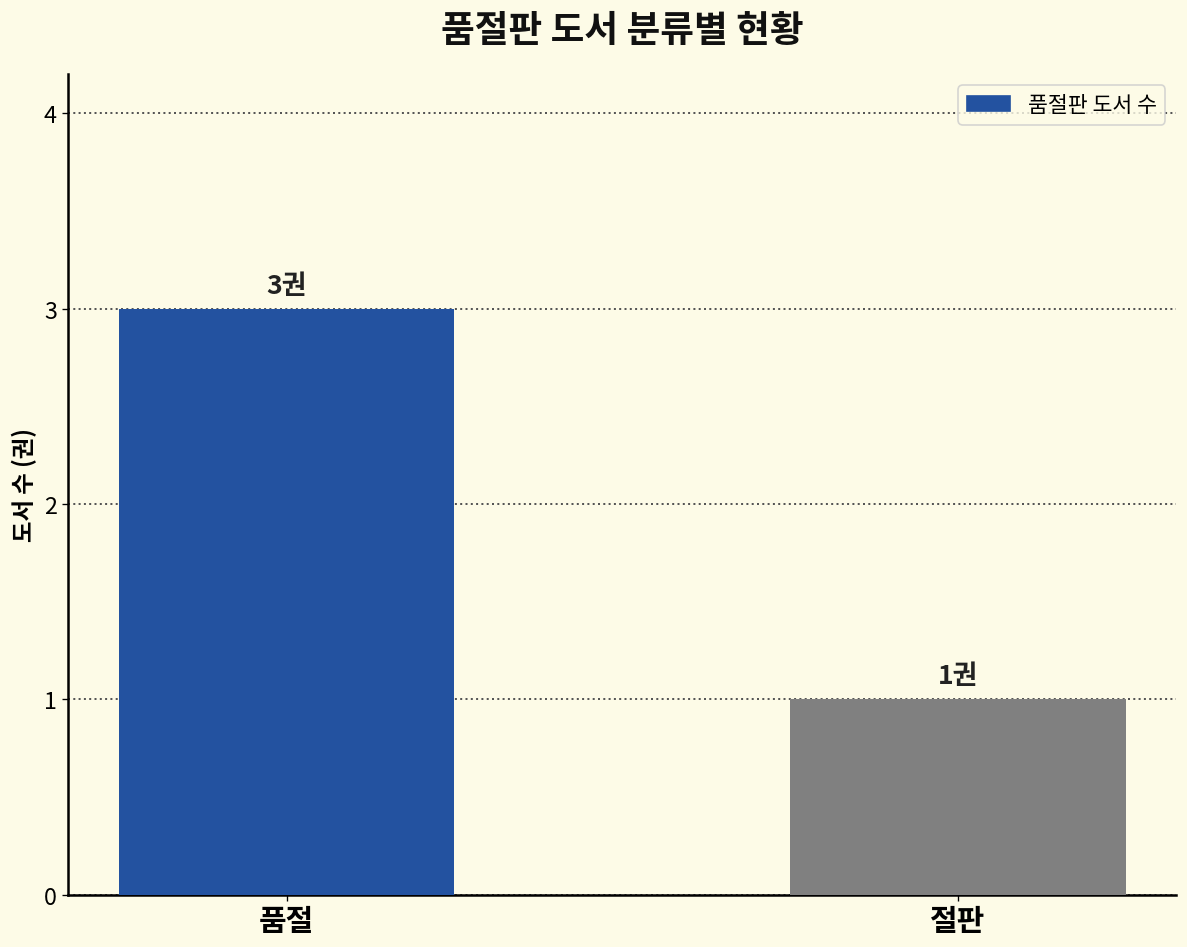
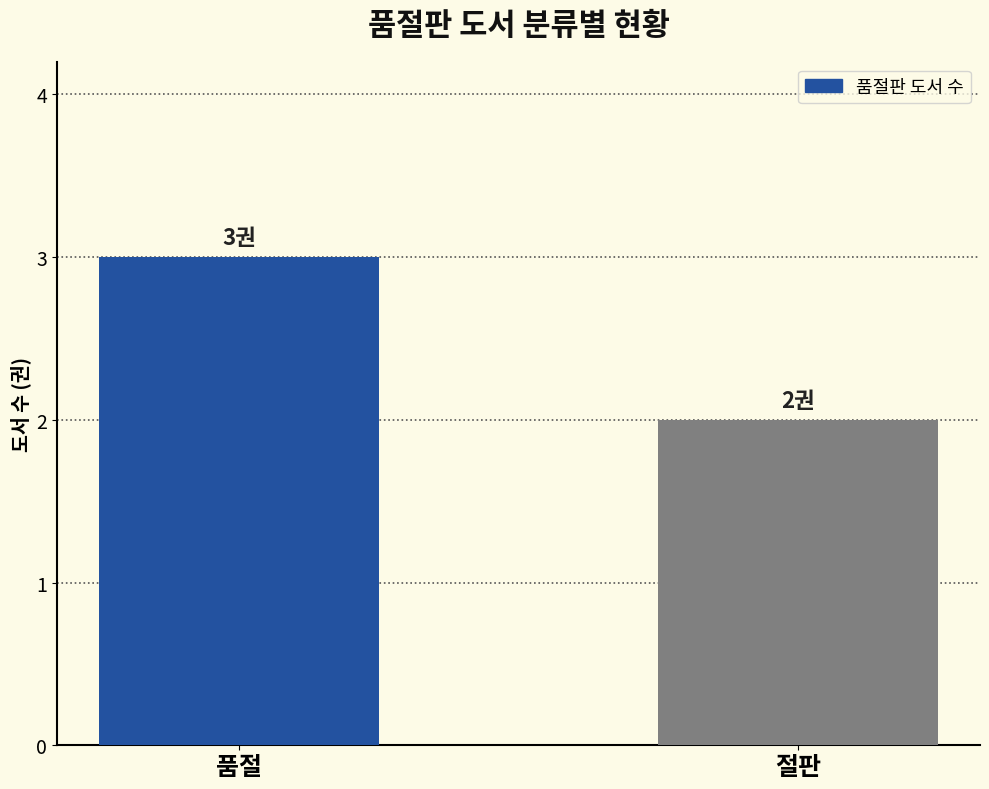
  {
    "품절": "3권",
-   "절판": "1권"
+   "절판": "2권"
  }
